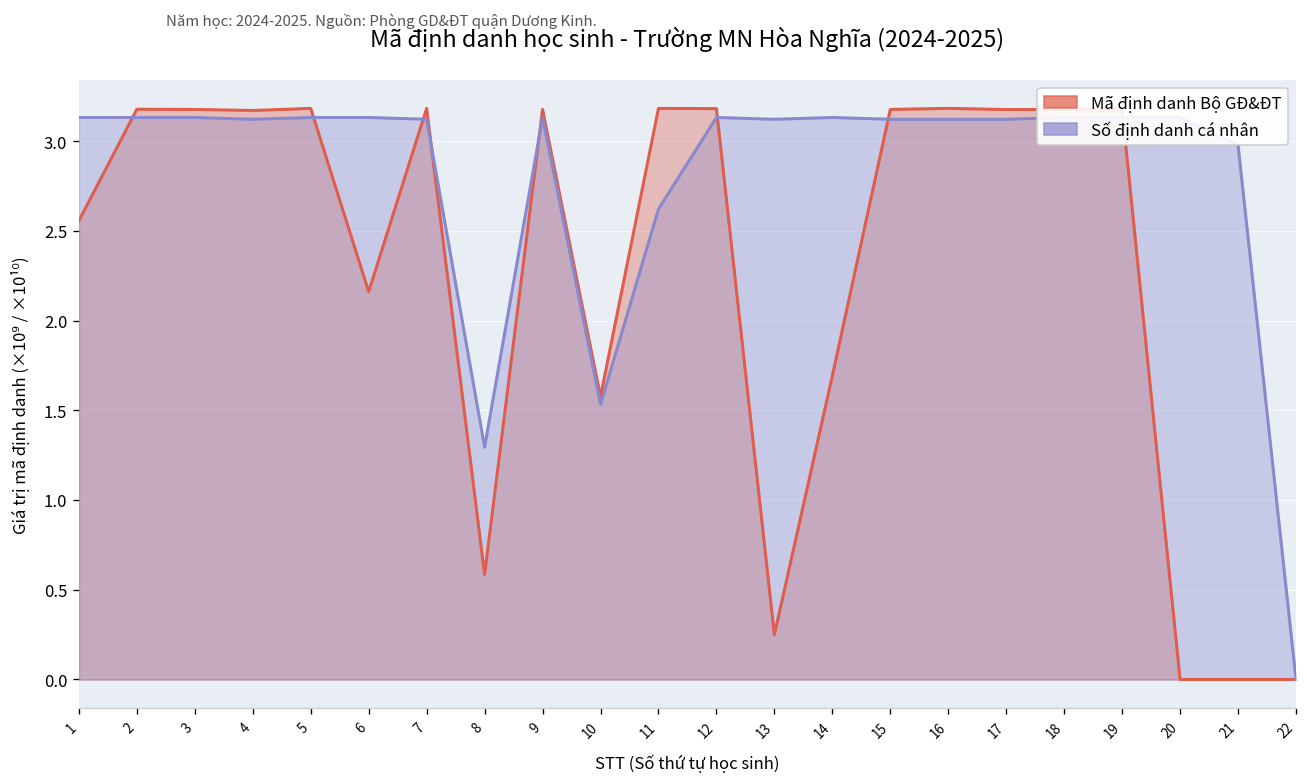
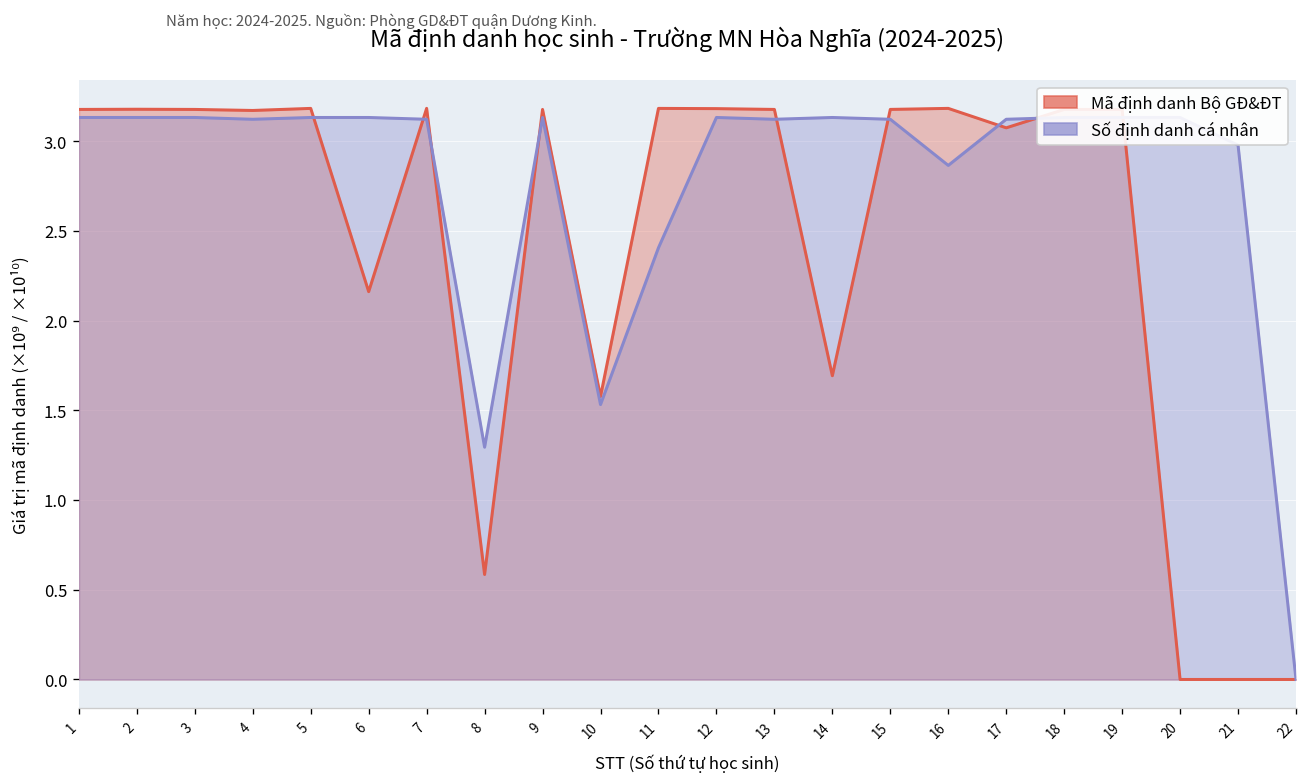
  {
    "Mã định danh Bộ GĐ&ĐT": {
-     "1": 2.56,
+     "1": 3.18,
      "2": 3.18,
      "3": 3.18,
      "4": 3.17,
      "5": 3.18,
      "6": 2.16,
      "7": 3.18,
      "8": 0.59,
      "9": 3.18,
      "10": 1.58,
      "11": 3.18,
      "12": 3.18,
-     "13": 0.25,
+     "13": 3.18,
      "14": 1.69,
      "15": 3.18,
      "16": 3.18,
-     "17": 3.18,
+     "17": 3.07,
      "20": 0.00,
      "21": 0.00
    },
    "Số định danh cá nhân": {
      "1": 3.13,
      "2": 3.13,
      "3": 3.13,
      "4": 3.12,
      "5": 3.13,
      "6": 3.13,
      "7": 3.12,
      "8": 1.29,
      "9": 3.13,
      "10": 1.53,
-     "11": 2.62,
+     "11": 2.41,
      "12": 3.13,
      "13": 3.12,
      "14": 3.13,
      "15": 3.12,
-     "16": 3.12,
+     "16": 2.86,
      "17": 3.12
    }
  }
